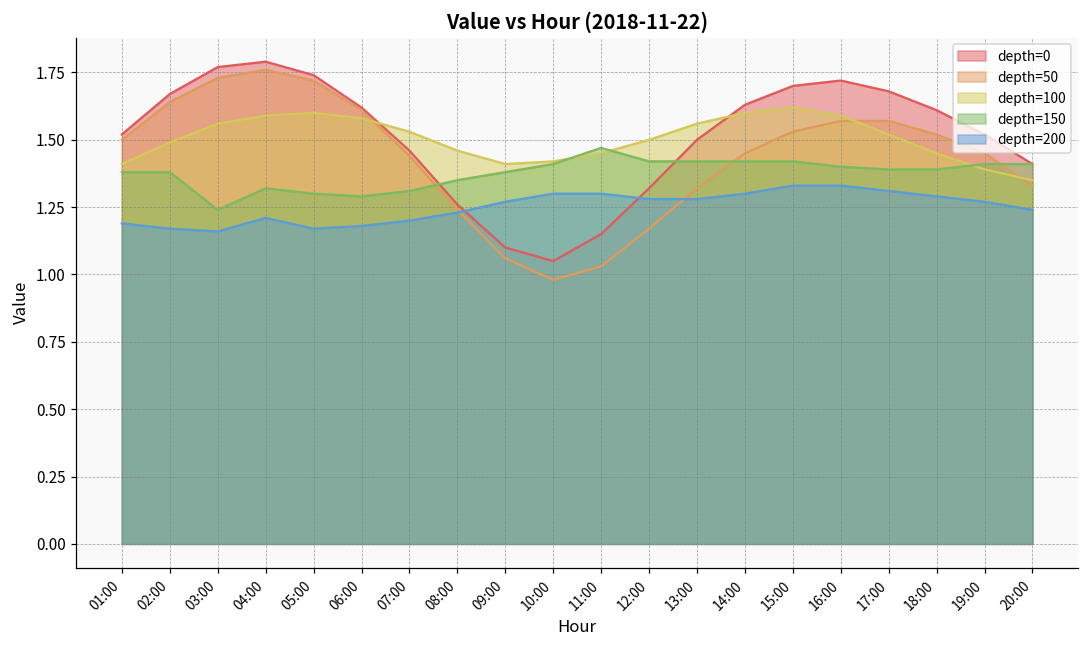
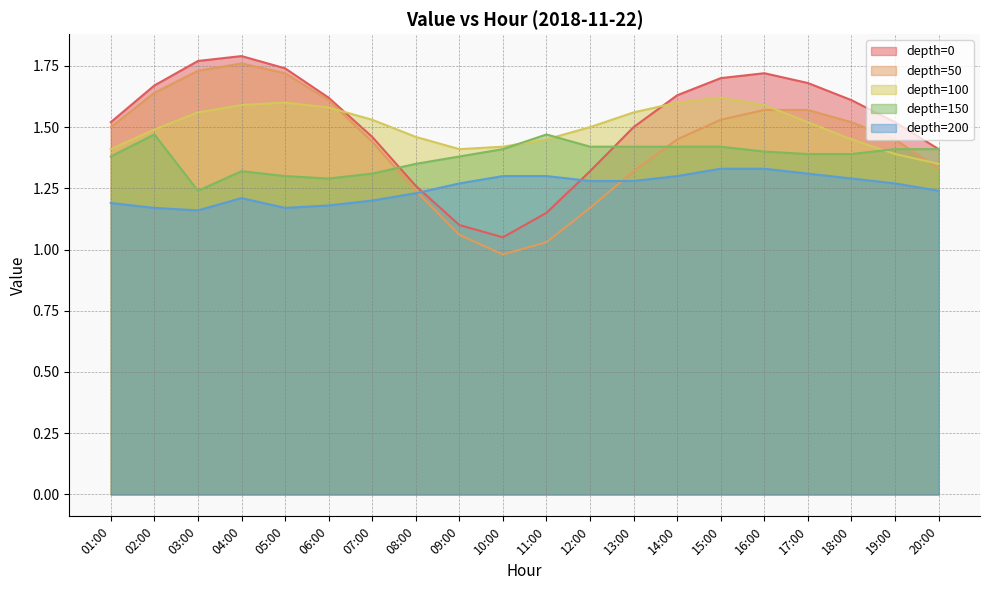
  {
    "depth=150": {
      "01:00": 1.38,
-     "02:00": 1.38,
+     "02:00": 1.47,
      "03:00": 1.24,
      "04:00": 1.32,
      "05:00": 1.30,
      "06:00": 1.29,
      "07:00": 1.31,
      "08:00": 1.35,
      "09:00": 1.38,
      "11:00": 1.47,
      "12:00": 1.42,
      "13:00": 1.42,
      "14:00": 1.42,
      "15:00": 1.42,
      "16:00": 1.40,
      "17:00": 1.39,
      "18:00": 1.39,
      "19:00": 1.41
    },
    "depth=200": {
      "01:00": 1.19,
      "02:00": 1.17,
      "03:00": 1.16,
      "04:00": 1.21,
      "05:00": 1.17,
      "06:00": 1.18,
      "07:00": 1.20,
      "09:00": 1.27,
      "10:00": 1.30,
      "11:00": 1.30,
      "12:00": 1.28,
      "13:00": 1.28,
      "14:00": 1.30,
      "15:00": 1.33,
      "16:00": 1.33,
      "17:00": 1.31,
      "18:00": 1.29,
      "19:00": 1.27,
      "20:00": 1.24
    }
  }
